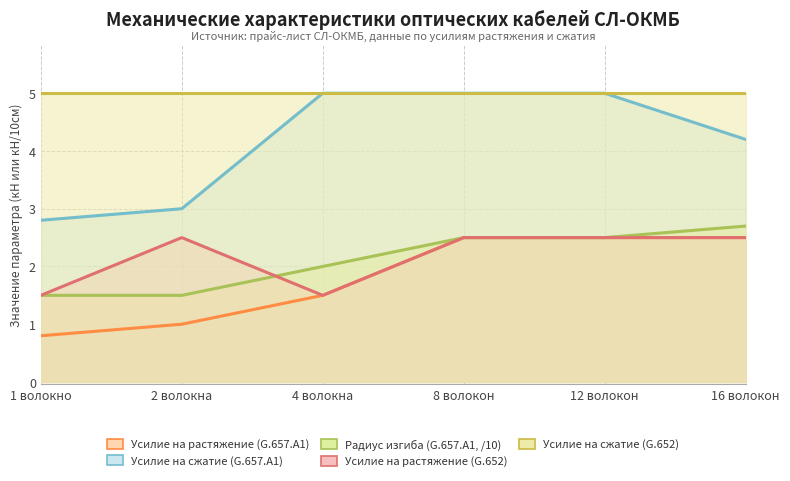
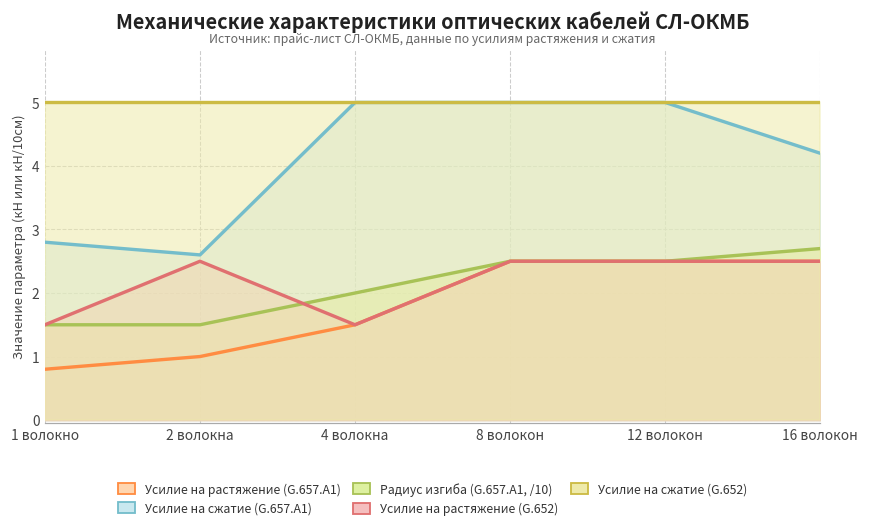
  {
    "Усилие на сжатие (G.657.A1)": {
      "1 волокно": 2.8,
-     "2 волокна": 3.0,
+     "2 волокна": 2.6,
      "16 волокон": 4.2
    }
  }
